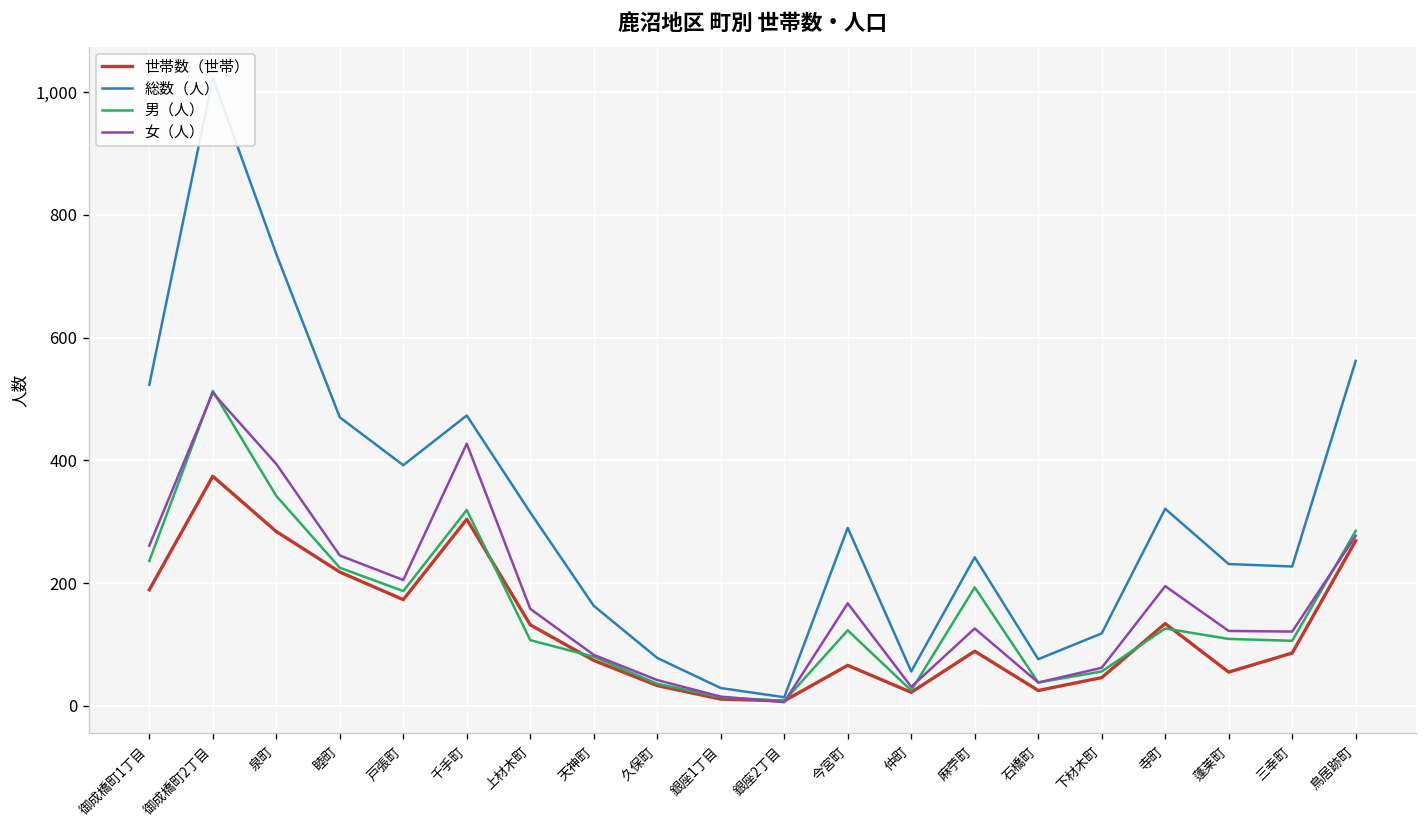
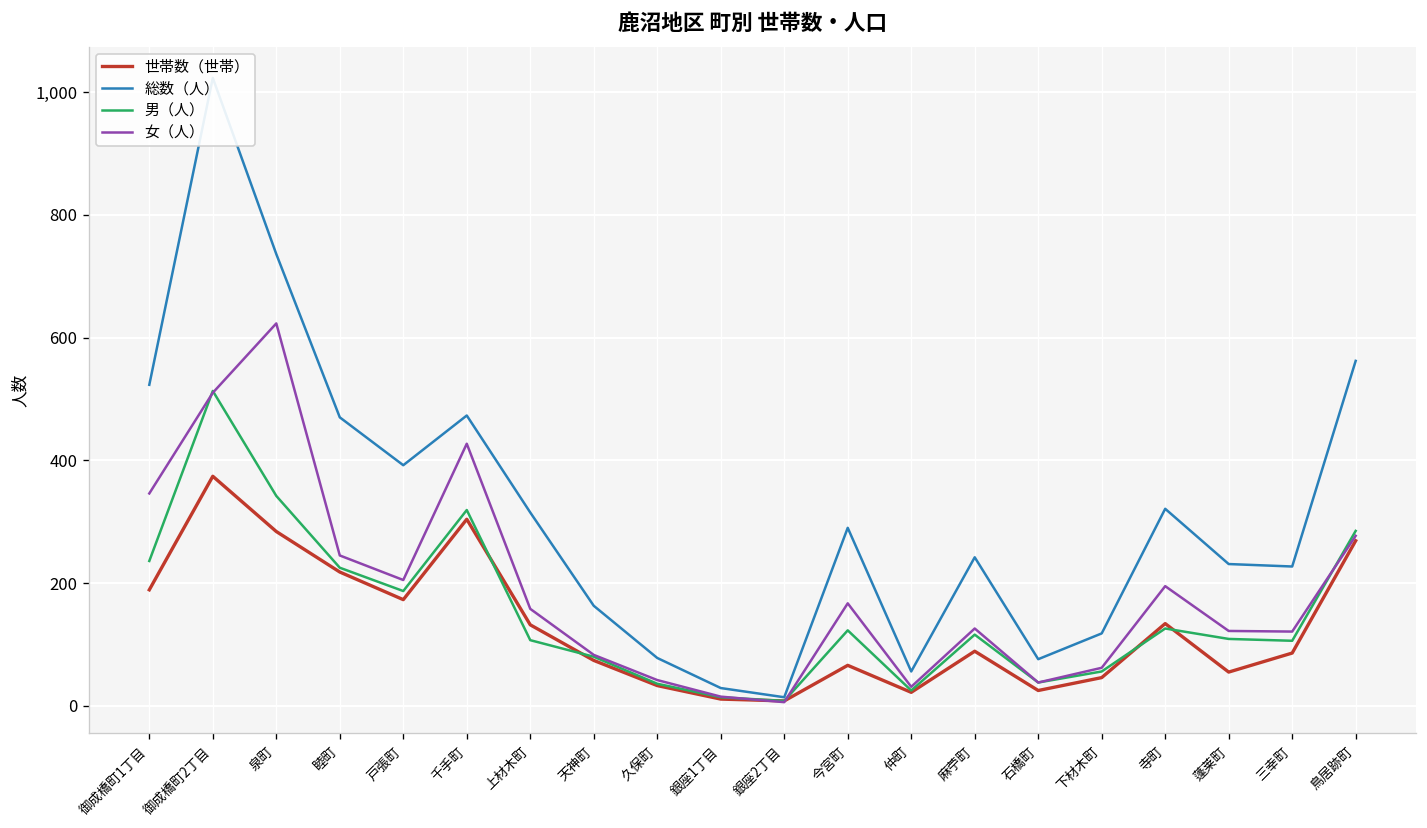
  {
    "世帯数（世帯）": {
      "御成橋町1丁目": 190,
      "御成橋町2丁目": 370,
      "泉町": 280,
      "睦町": 220,
      "戸張町": 170,
      "千手町": 300,
      "上材木町": 130,
      "天神町": 70,
      "今宮町": 70,
      "麻苧町": 90,
      "石橋町": 30,
      "下材木町": 50,
      "寺町": 130,
      "蓬莱町": 60,
      "三幸町": 90,
      "鳥居跡町": 270
    },
    "総数（人）": {
      "御成橋町1丁目": 520,
      "泉町": 740,
      "睦町": 470,
      "戸張町": 390,
      "千手町": 470,
      "上材木町": 320,
      "天神町": 160,
      "久保町": 80,
      "銀座1丁目": 30,
      "銀座2丁目": 10,
      "今宮町": 290,
      "仲町": 60,
      "麻苧町": 240,
      "石橋町": 80,
      "下材木町": 120,
      "寺町": 320,
      "蓬莱町": 230,
      "三幸町": 230,
      "鳥居跡町": 560
    },
    "男（人）": {
      "御成橋町1丁目": 240,
      "泉町": 340,
      "睦町": 230,
      "戸張町": 190,
      "千手町": 320,
      "上材木町": 110,
      "今宮町": 120,
-     "麻苧町": 190,
+     "麻苧町": 120,
      "下材木町": 60,
      "寺町": 130,
      "蓬莱町": 110,
      "三幸町": 110,
      "鳥居跡町": 290
    },
    "女（人）": {
-     "御成橋町1丁目": 260,
-     "泉町": 390,
+     "御成橋町1丁目": 350,
+     "泉町": 620,
      "睦町": 250,
      "戸張町": 210,
      "千手町": 430,
      "上材木町": 160,
      "久保町": 40,
      "今宮町": 170,
      "仲町": 30,
      "麻苧町": 130,
      "下材木町": 60,
      "寺町": 200,
      "蓬莱町": 120,
      "三幸町": 120,
      "鳥居跡町": 280
    }
  }
